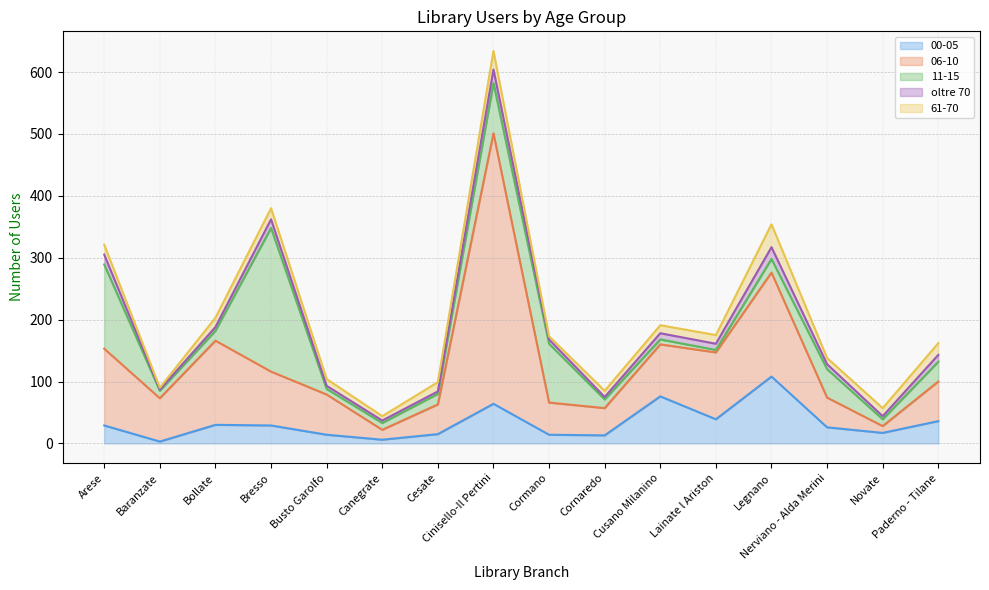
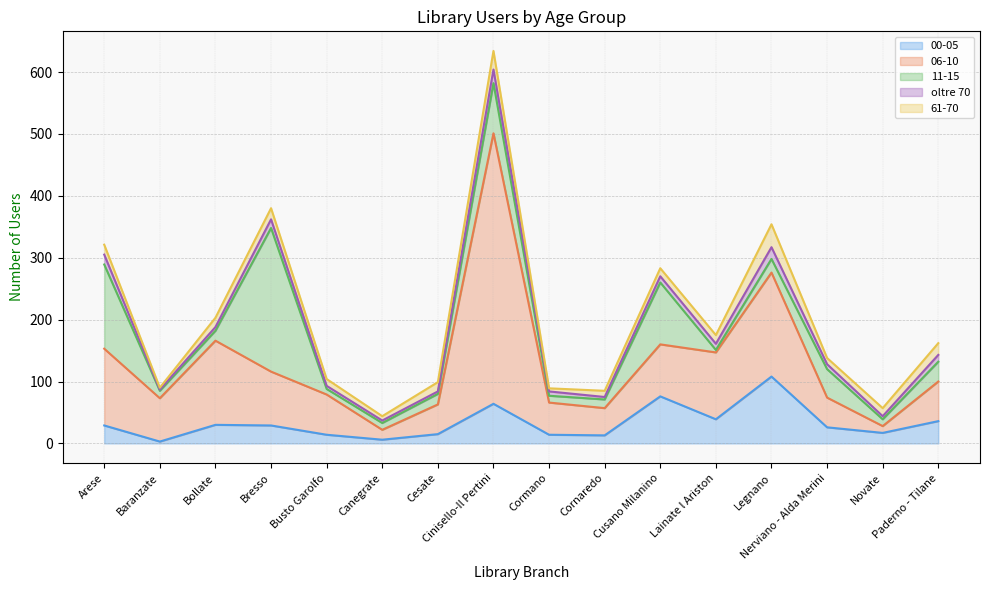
  {
    "11-15": {
      "Arese": 140,
      "Bollate": 20,
      "Bresso": 230,
      "Busto Garolfo": 10,
      "Cinisello-Il Pertini": 80,
-     "Cormano": 100,
-     "Cusano Milanino": 10,
+     "Cormano": 10,
+     "Cusano Milanino": 100,
      "Legnano": 20,
      "Nerviano - Alda Merini": 50,
      "Novate": 10,
      "Paderno - Tilane": 30
    }
  }
